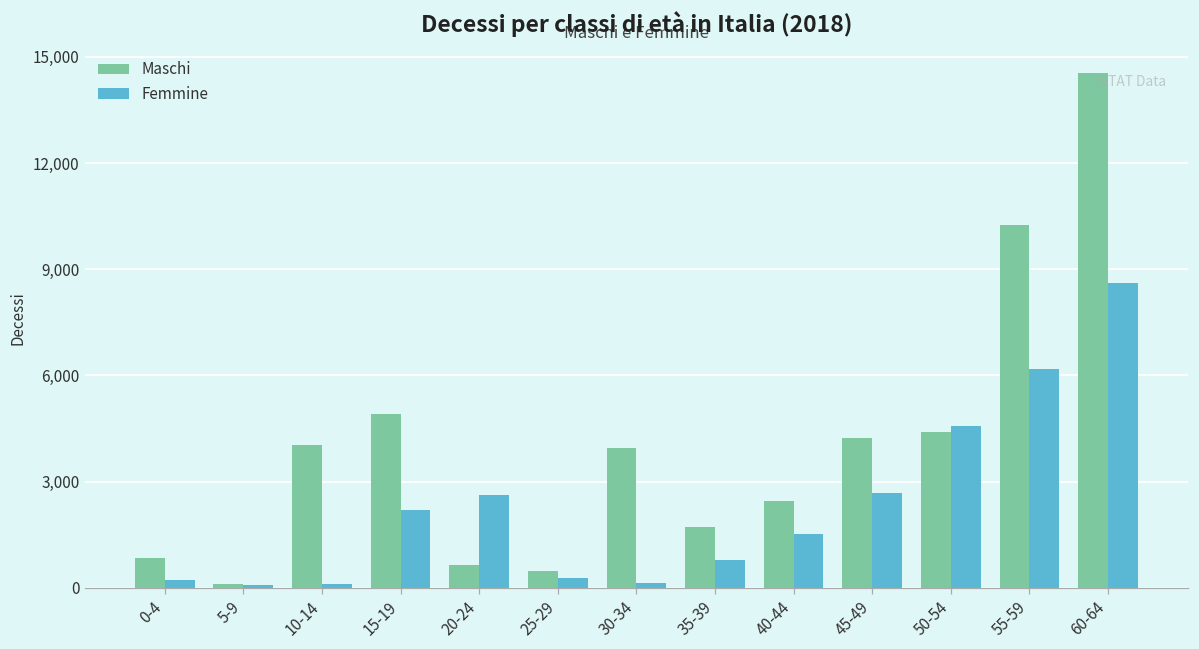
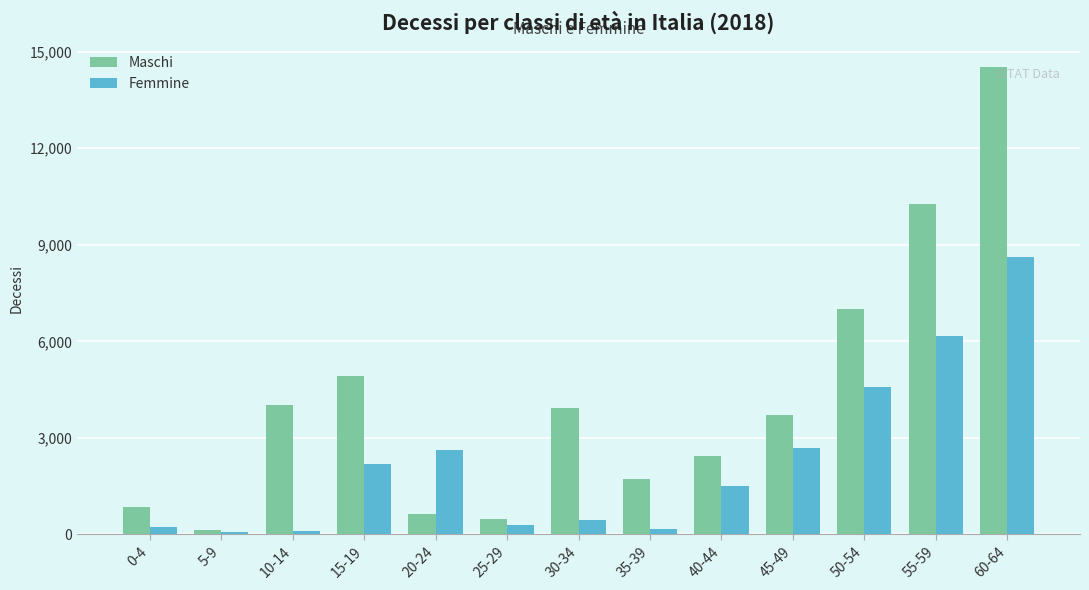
  {
    "Maschi": {
      "0-4": "800",
      "5-9": "100",
      "10-14": "4,000",
      "15-19": "4,900",
      "20-24": "600",
      "25-29": "500",
      "30-34": "3,900",
      "35-39": "1,700",
      "40-44": "2,400",
-     "45-49": "4,200",
-     "50-54": "4,400",
+     "45-49": "3,700",
+     "50-54": "7,000",
      "55-59": "10,300",
      "60-64": "14,500"
    },
    "Femmine": {
      "0-4": "200",
      "10-14": "100",
      "15-19": "2,200",
      "20-24": "2,600",
      "25-29": "300",
-     "30-34": "100",
-     "35-39": "800",
+     "30-34": "500",
+     "35-39": "200",
      "40-44": "1,500",
      "45-49": "2,700",
      "50-54": "4,600",
      "55-59": "6,200",
      "60-64": "8,600"
    }
  }
